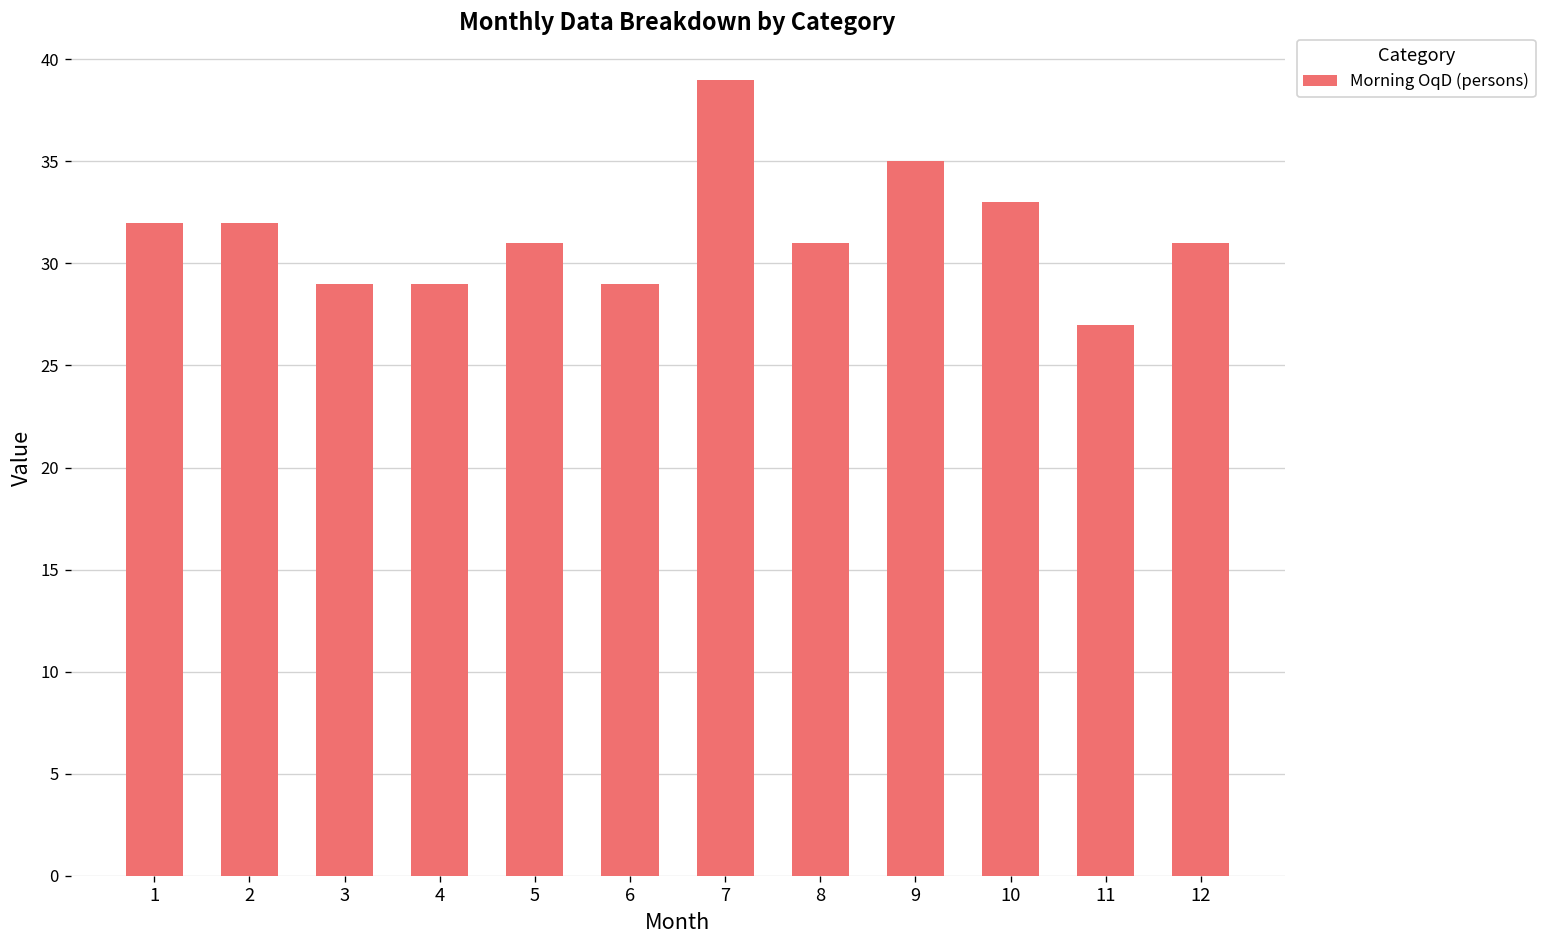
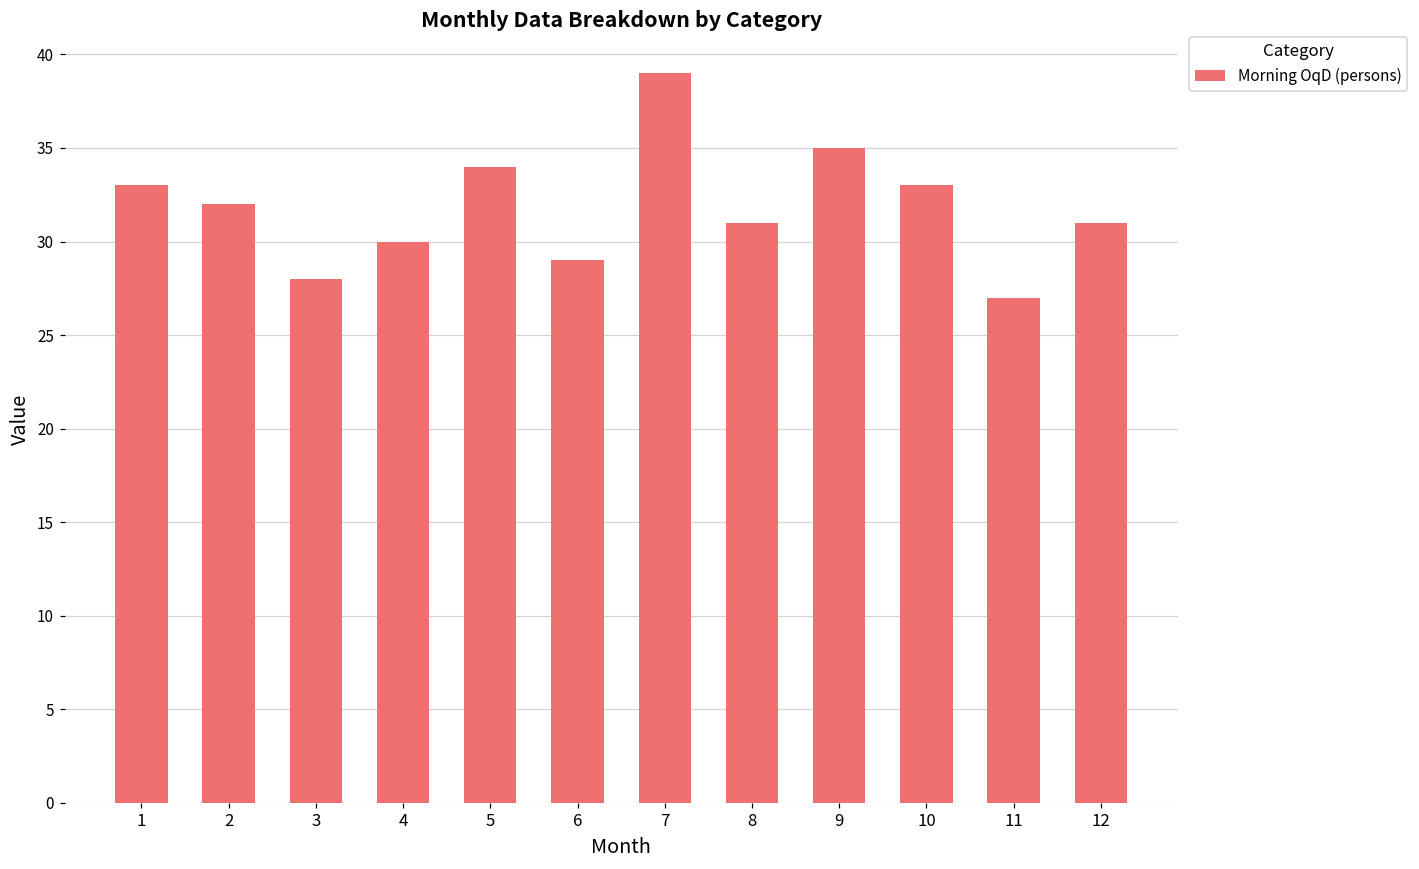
  {
-   "1": 32,
+   "1": 33,
    "2": 32,
-   "3": 29,
-   "4": 29,
-   "5": 31,
+   "3": 28,
+   "4": 30,
+   "5": 34,
    "6": 29,
    "7": 39,
    "8": 31,
    "9": 35,
    "10": 33,
    "11": 27,
    "12": 31
  }
